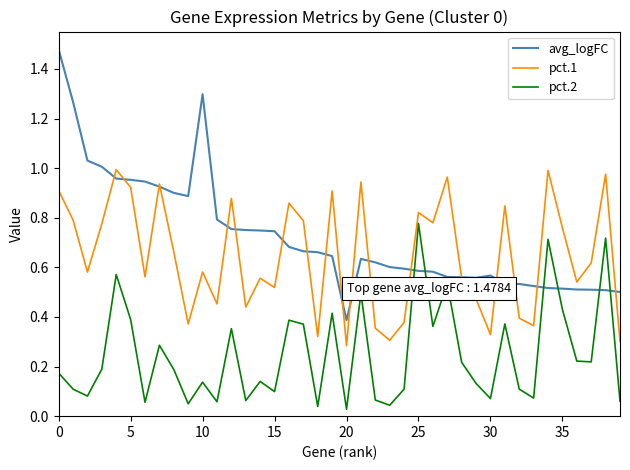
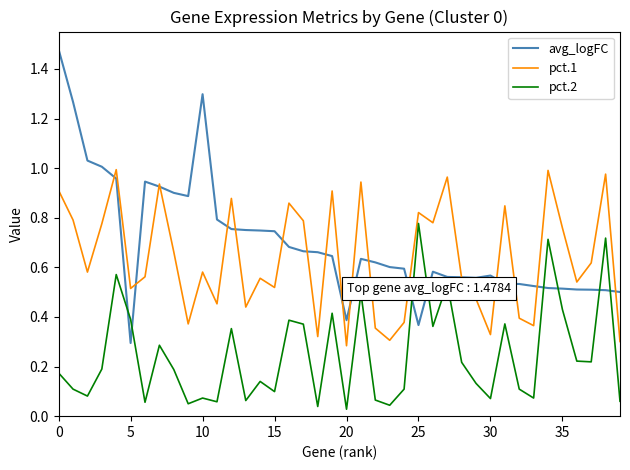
  {
    "avg_logFC": {
      "0": 1.48,
-     "5": 0.95,
+     "5": 0.29,
      "10": 1.30,
      "15": 0.75,
      "20": 0.39,
-     "25": 0.59,
+     "25": 0.37,
      "30": 0.57,
      "35": 0.51
    },
    "pct.1": {
      "0": 0.91,
-     "5": 0.92,
+     "5": 0.52,
      "10": 0.58,
      "15": 0.52,
      "20": 0.28,
      "25": 0.82,
      "30": 0.33,
      "35": 0.76
    },
    "pct.2": {
      "0": 0.17,
      "5": 0.39,
-     "10": 0.14,
+     "10": 0.07,
      "15": 0.10,
      "20": 0.03,
      "25": 0.78,
      "30": 0.07,
      "35": 0.43
    }
  }
